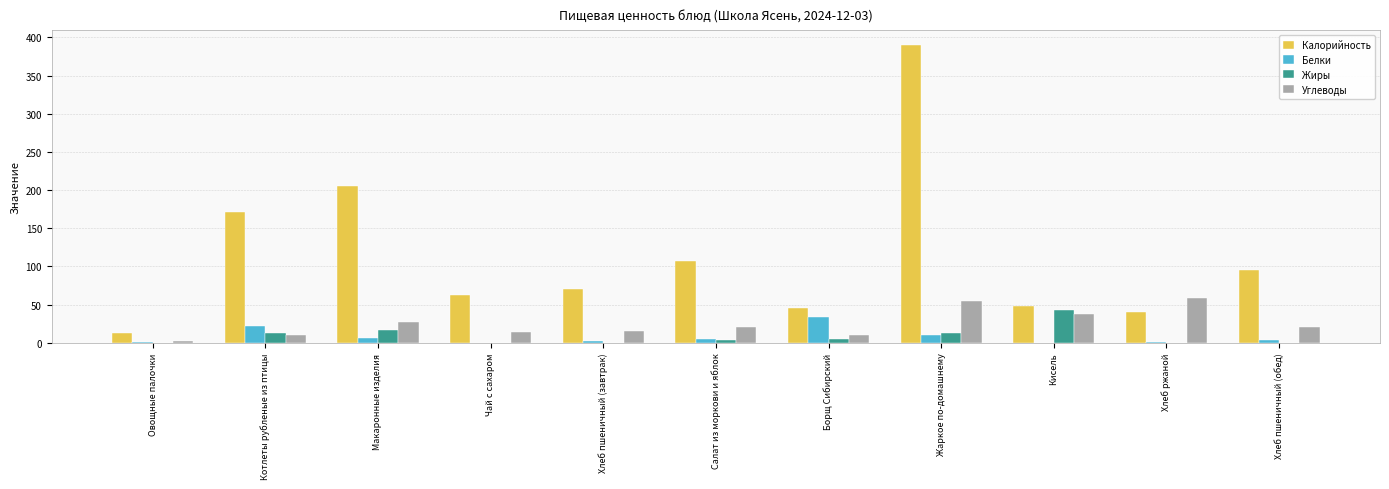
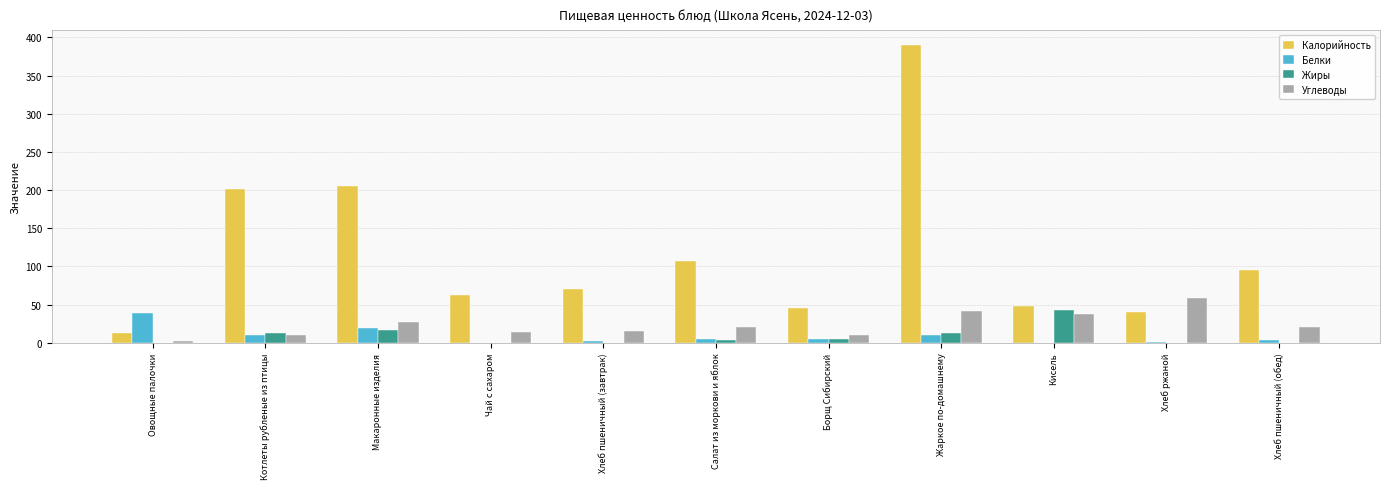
  {
    "Калорийность": {
      "Овощные палочки": 10,
-     "Котлеты рубленые из птицы": 170,
+     "Котлеты рубленые из птицы": 200,
      "Макаронные изделия": 210,
      "Чай с сахаром": 60,
      "Хлеб пшеничный (завтрак)": 70,
      "Салат из моркови и яблок": 110,
      "Борщ Сибирский": 50,
      "Жаркое по-домашнему": 390,
      "Кисель": 50,
      "Хлеб ржаной": 40,
      "Хлеб пшеничный (обед)": 90
    },
    "Белки": {
-     "Овощные палочки": 0,
-     "Котлеты рубленые из птицы": 20,
-     "Макаронные изделия": 10,
+     "Овощные палочки": 40,
+     "Котлеты рубленые из птицы": 10,
+     "Макаронные изделия": 20,
      "Салат из моркови и яблок": 10,
-     "Борщ Сибирский": 30,
+     "Борщ Сибирский": 0,
      "Жаркое по-домашнему": 10
    },
    "Жиры": {
      "Котлеты рубленые из птицы": 10,
      "Макаронные изделия": 20,
      "Чай с сахаром": 0,
      "Салат из моркови и яблок": 0,
      "Борщ Сибирский": 0,
      "Жаркое по-домашнему": 10,
      "Кисель": 40
    },
    "Углеводы": {
      "Котлеты рубленые из птицы": 10,
      "Макаронные изделия": 30,
      "Чай с сахаром": 10,
      "Хлеб пшеничный (завтрак)": 20,
      "Салат из моркови и яблок": 20,
      "Борщ Сибирский": 10,
-     "Жаркое по-домашнему": 60,
+     "Жаркое по-домашнему": 40,
      "Кисель": 40,
      "Хлеб ржаной": 60,
      "Хлеб пшеничный (обед)": 20
    }
  }
